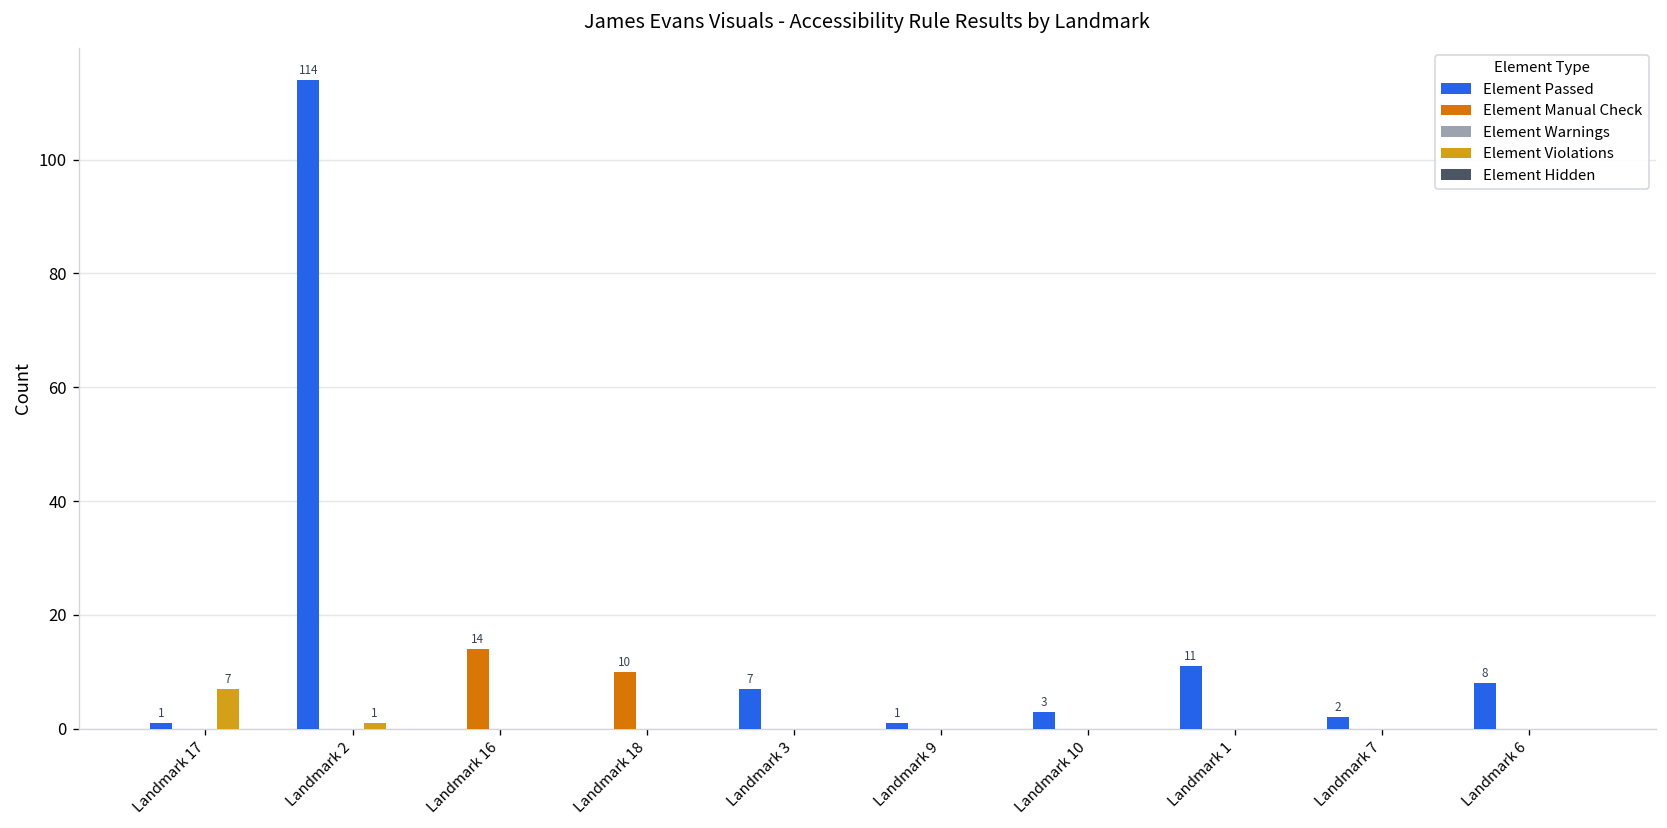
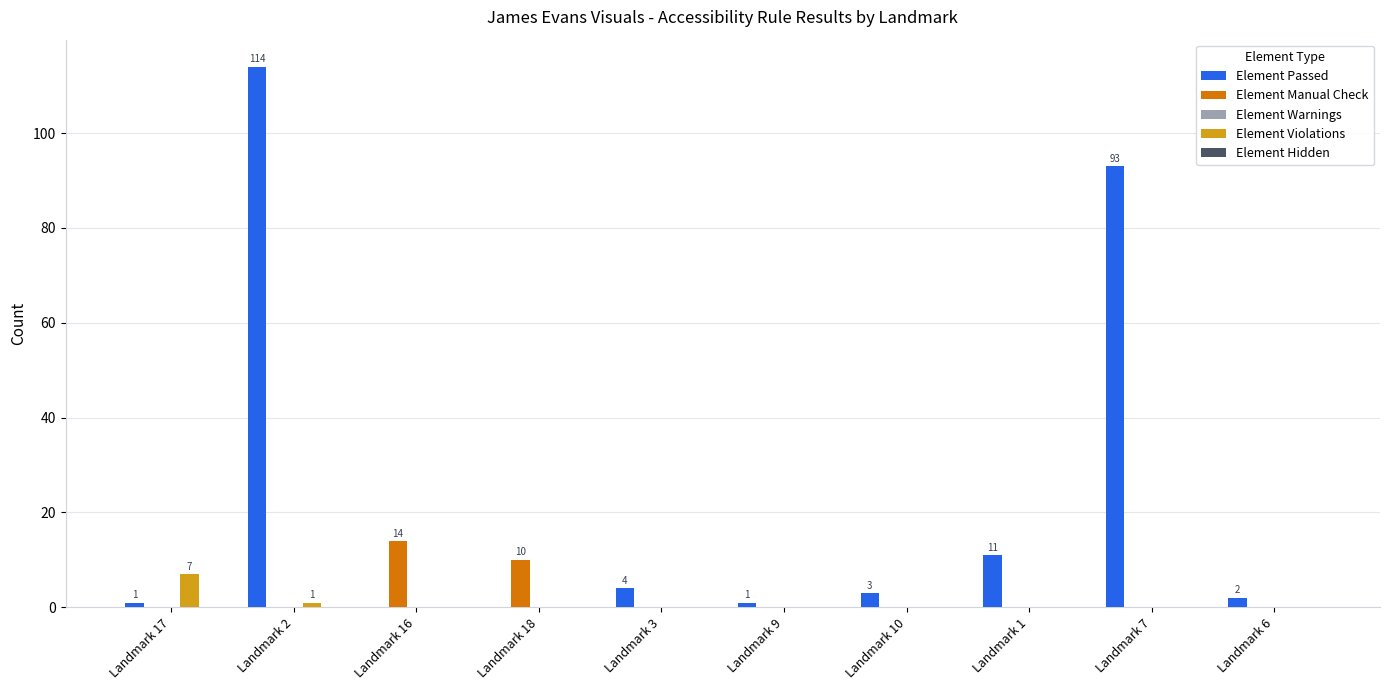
  {
    "Element Passed": {
      "Landmark 17": 1,
      "Landmark 2": 114,
-     "Landmark 3": 7,
+     "Landmark 3": 4,
      "Landmark 9": 1,
      "Landmark 10": 3,
      "Landmark 1": 11,
-     "Landmark 7": 2,
-     "Landmark 6": 8
+     "Landmark 7": 93,
+     "Landmark 6": 2
    },
    "Element Warnings": {
      "Landmark 17": 0,
      "Landmark 2": 0,
      "Landmark 16": 0,
      "Landmark 18": 0,
      "Landmark 3": 0,
      "Landmark 9": 0,
      "Landmark 10": 0,
      "Landmark 1": 0,
      "Landmark 7": 0,
      "Landmark 6": 0
    },
    "Element Hidden": {
      "Landmark 17": 0,
      "Landmark 2": 0,
      "Landmark 16": 0,
      "Landmark 18": 0,
      "Landmark 3": 0,
      "Landmark 9": 0,
      "Landmark 10": 0,
      "Landmark 1": 0,
      "Landmark 7": 0,
      "Landmark 6": 0
    }
  }
